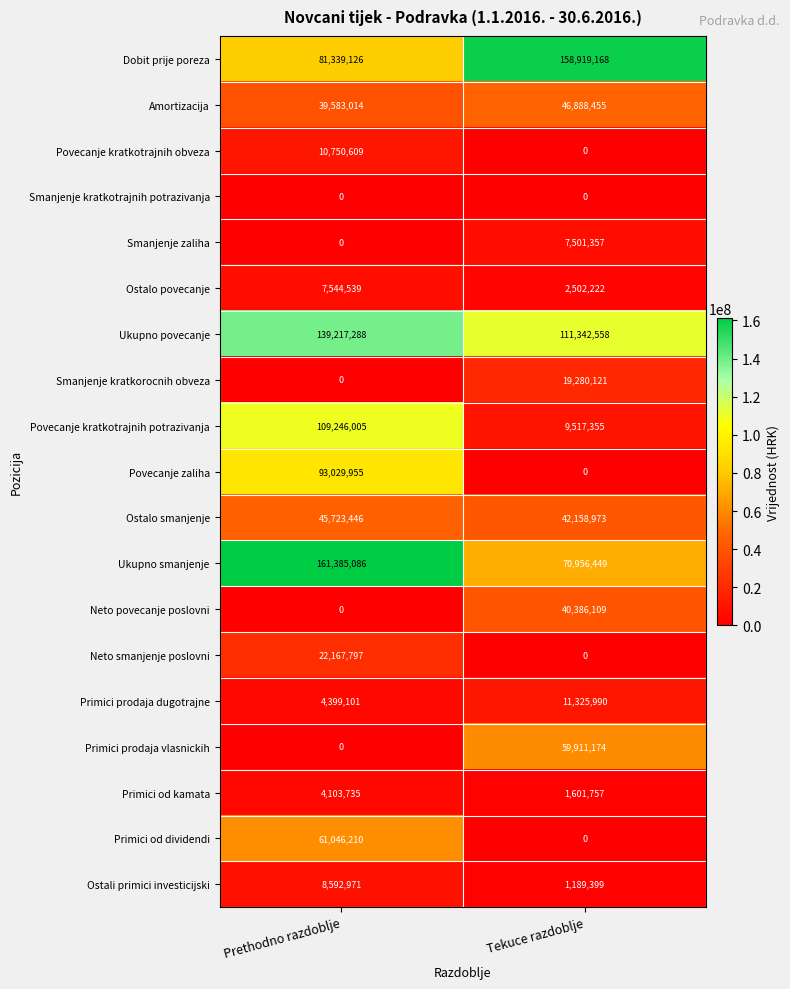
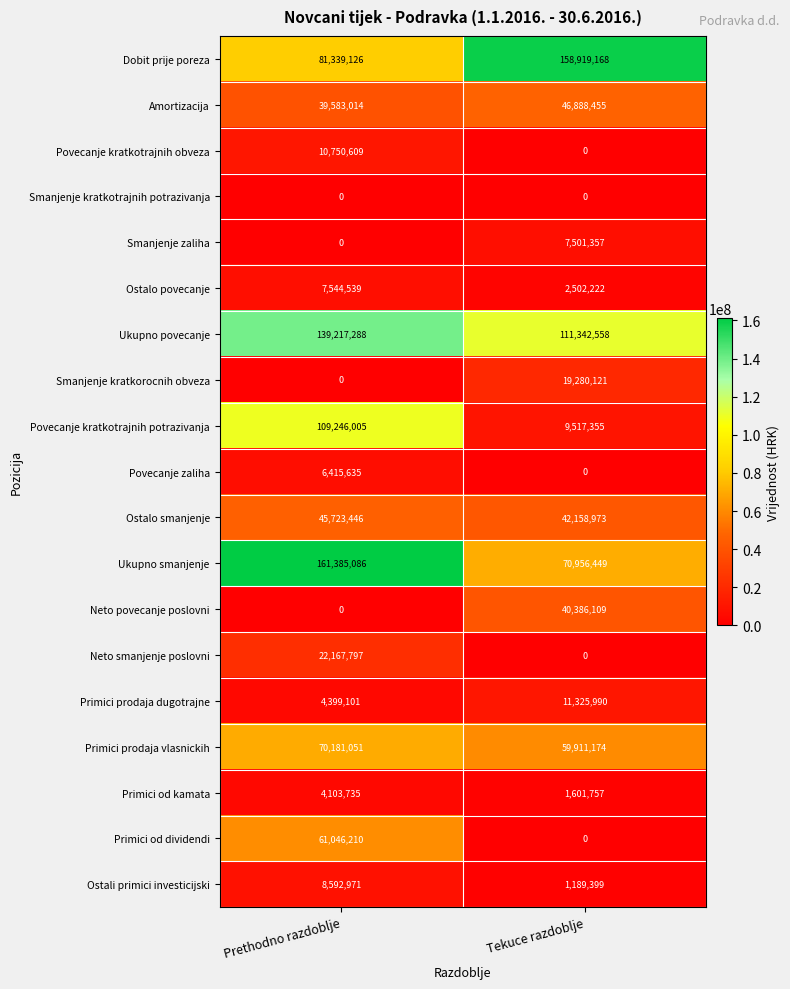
  {
    "Dobit prije poreza": {
      "Prethodno razdoblje": "81,339,126",
      "Tekuce razdoblje": "158,919,168"
    },
    "Amortizacija": {
      "Prethodno razdoblje": "39,583,014",
      "Tekuce razdoblje": "46,888,455"
    },
    "Povecanje kratkotrajnih obveza": {
      "Prethodno razdoblje": "10,750,609",
      "Tekuce razdoblje": "0"
    },
    "Smanjenje kratkotrajnih potrazivanja": {
      "Prethodno razdoblje": "0",
      "Tekuce razdoblje": "0"
    },
    "Smanjenje zaliha": {
      "Prethodno razdoblje": "0",
      "Tekuce razdoblje": "7,501,357"
    },
    "Ostalo povecanje": {
      "Prethodno razdoblje": "7,544,539",
      "Tekuce razdoblje": "2,502,222"
    },
    "Ukupno povecanje": {
      "Prethodno razdoblje": "139,217,288",
      "Tekuce razdoblje": "111,342,558"
    },
    "Smanjenje kratkorocnih obveza": {
      "Prethodno razdoblje": "0",
      "Tekuce razdoblje": "19,280,121"
    },
    "Povecanje kratkotrajnih potrazivanja": {
      "Prethodno razdoblje": "109,246,005",
      "Tekuce razdoblje": "9,517,355"
    },
    "Povecanje zaliha": {
-     "Prethodno razdoblje": "93,029,955",
+     "Prethodno razdoblje": "6,415,635",
      "Tekuce razdoblje": "0"
    },
    "Ostalo smanjenje": {
      "Prethodno razdoblje": "45,723,446",
      "Tekuce razdoblje": "42,158,973"
    },
    "Ukupno smanjenje": {
      "Prethodno razdoblje": "161,385,086",
      "Tekuce razdoblje": "70,956,449"
    },
    "Neto povecanje poslovni": {
      "Prethodno razdoblje": "0",
      "Tekuce razdoblje": "40,386,109"
    },
    "Neto smanjenje poslovni": {
      "Prethodno razdoblje": "22,167,797",
      "Tekuce razdoblje": "0"
    },
    "Primici prodaja dugotrajne": {
      "Prethodno razdoblje": "4,399,101",
      "Tekuce razdoblje": "11,325,990"
    },
    "Primici prodaja vlasnickih": {
-     "Prethodno razdoblje": "0",
+     "Prethodno razdoblje": "70,181,051",
      "Tekuce razdoblje": "59,911,174"
    },
    "Primici od kamata": {
      "Prethodno razdoblje": "4,103,735",
      "Tekuce razdoblje": "1,601,757"
    },
    "Primici od dividendi": {
      "Prethodno razdoblje": "61,046,210",
      "Tekuce razdoblje": "0"
    },
    "Ostali primici investicijski": {
      "Prethodno razdoblje": "8,592,971",
      "Tekuce razdoblje": "1,189,399"
    }
  }
